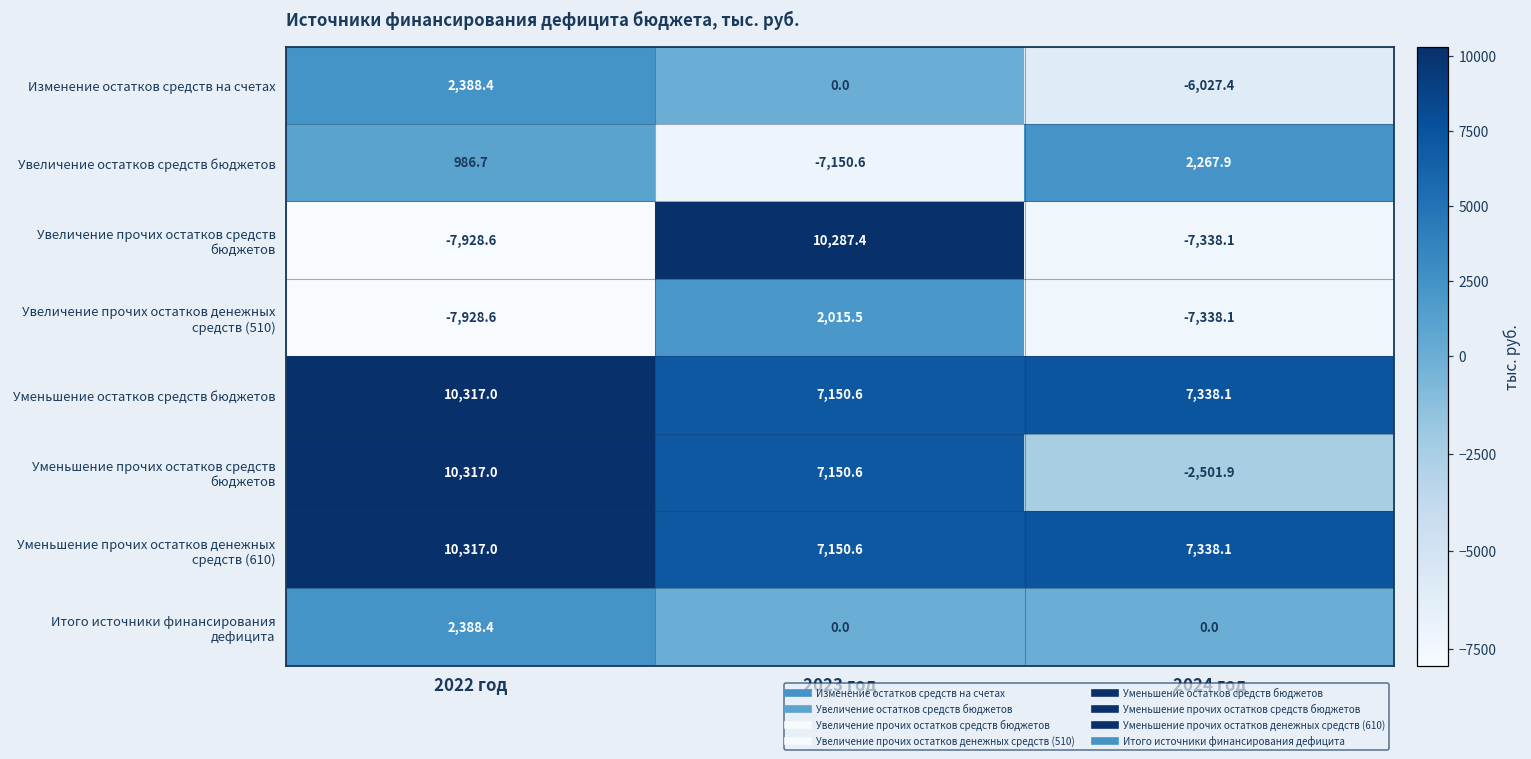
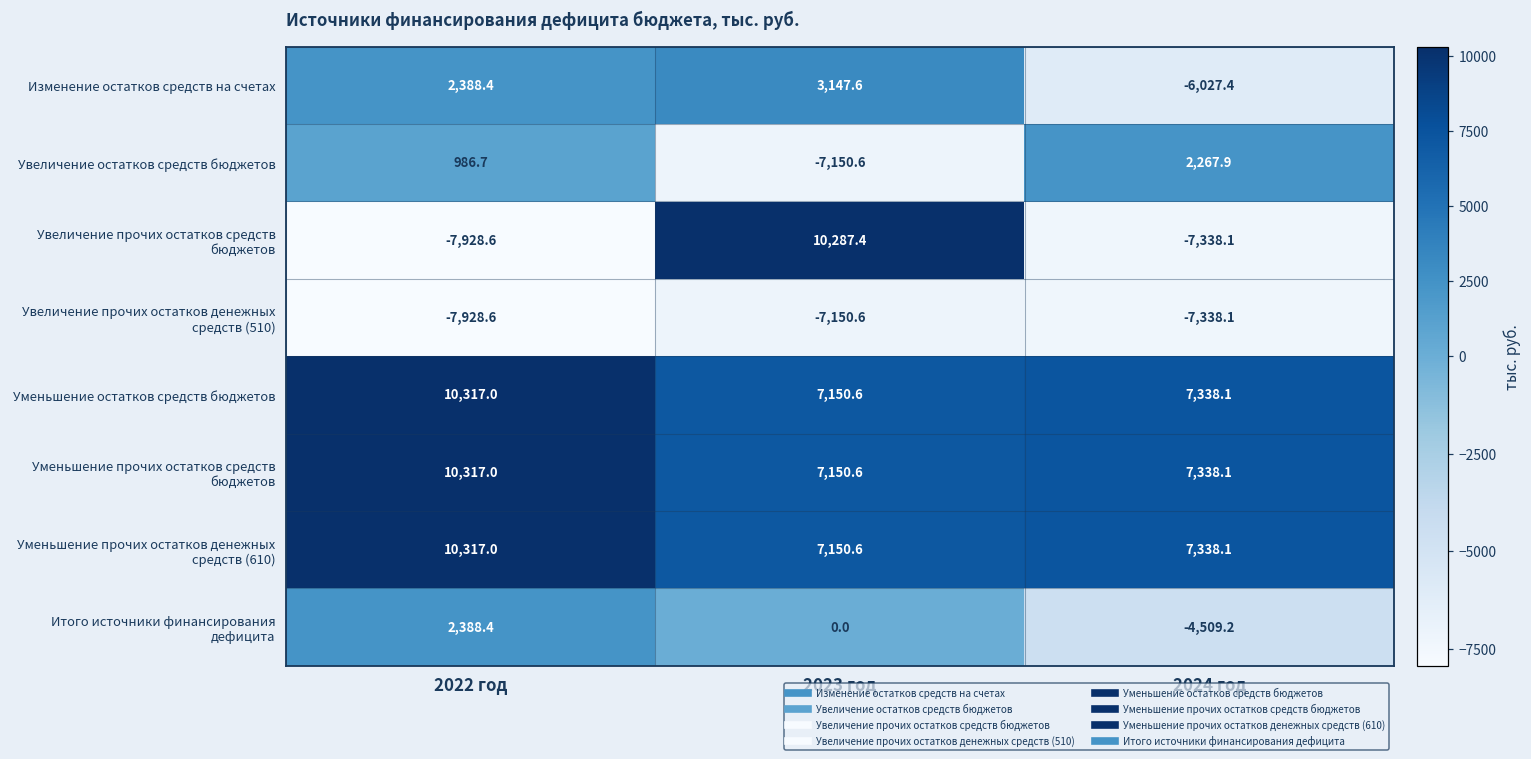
  {
    "Изменение остатков средств на счетах": {
      "2022 год": "2,388.4",
-     "2023 год": "0.0",
+     "2023 год": "3,147.6",
      "2024 год": "-6,027.4"
    },
    "Увеличение остатков средств бюджетов": {
      "2022 год": "986.7",
      "2023 год": "-7,150.6",
      "2024 год": "2,267.9"
    },
    "Увеличение прочих остатков средств бюджетов": {
      "2022 год": "-7,928.6",
      "2023 год": "10,287.4",
      "2024 год": "-7,338.1"
    },
    "Увеличение прочих остатков денежных средств (510)": {
      "2022 год": "-7,928.6",
-     "2023 год": "2,015.5",
+     "2023 год": "-7,150.6",
      "2024 год": "-7,338.1"
    },
    "Уменьшение остатков средств бюджетов": {
      "2022 год": "10,317.0",
      "2023 год": "7,150.6",
      "2024 год": "7,338.1"
    },
    "Уменьшение прочих остатков средств бюджетов": {
      "2022 год": "10,317.0",
      "2023 год": "7,150.6",
-     "2024 год": "-2,501.9"
+     "2024 год": "7,338.1"
    },
    "Уменьшение прочих остатков денежных средств (610)": {
      "2022 год": "10,317.0",
      "2023 год": "7,150.6",
      "2024 год": "7,338.1"
    },
    "Итого источники финансирования дефицита": {
      "2022 год": "2,388.4",
      "2023 год": "0.0",
-     "2024 год": "0.0"
+     "2024 год": "-4,509.2"
    }
  }
